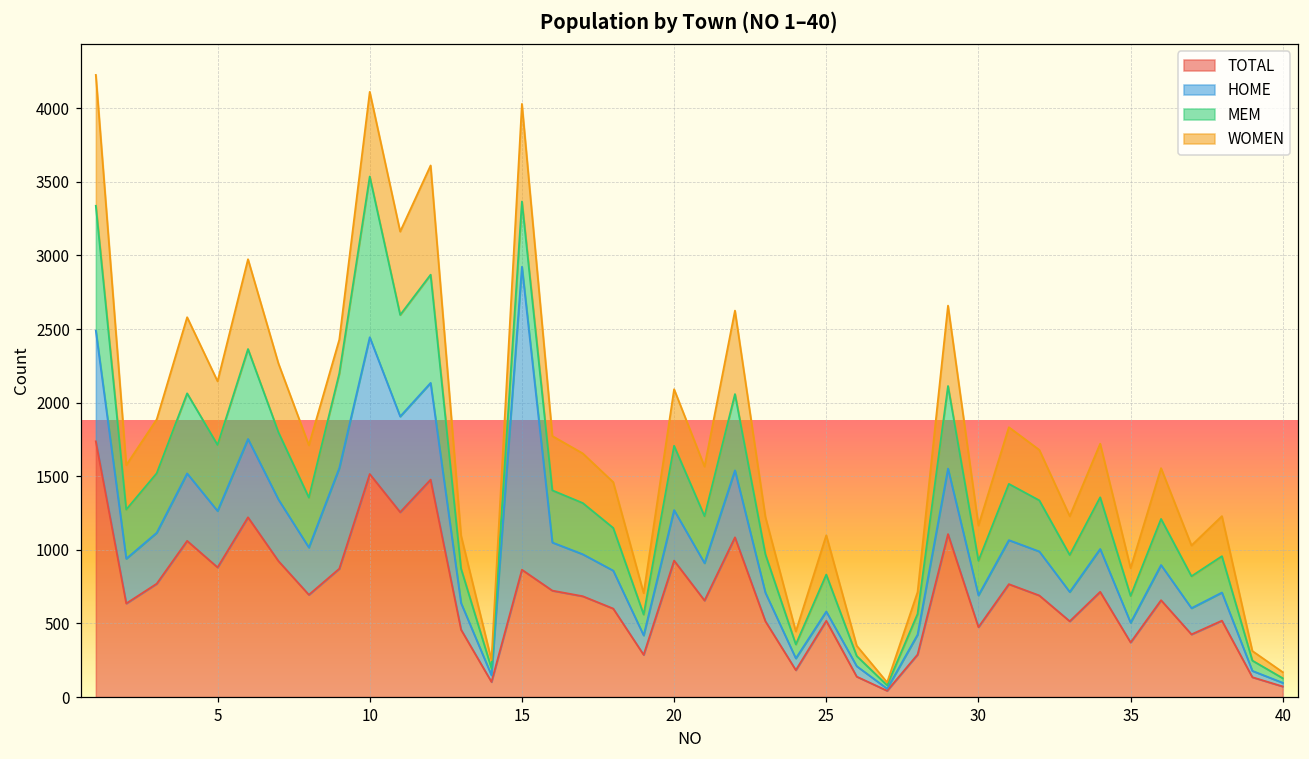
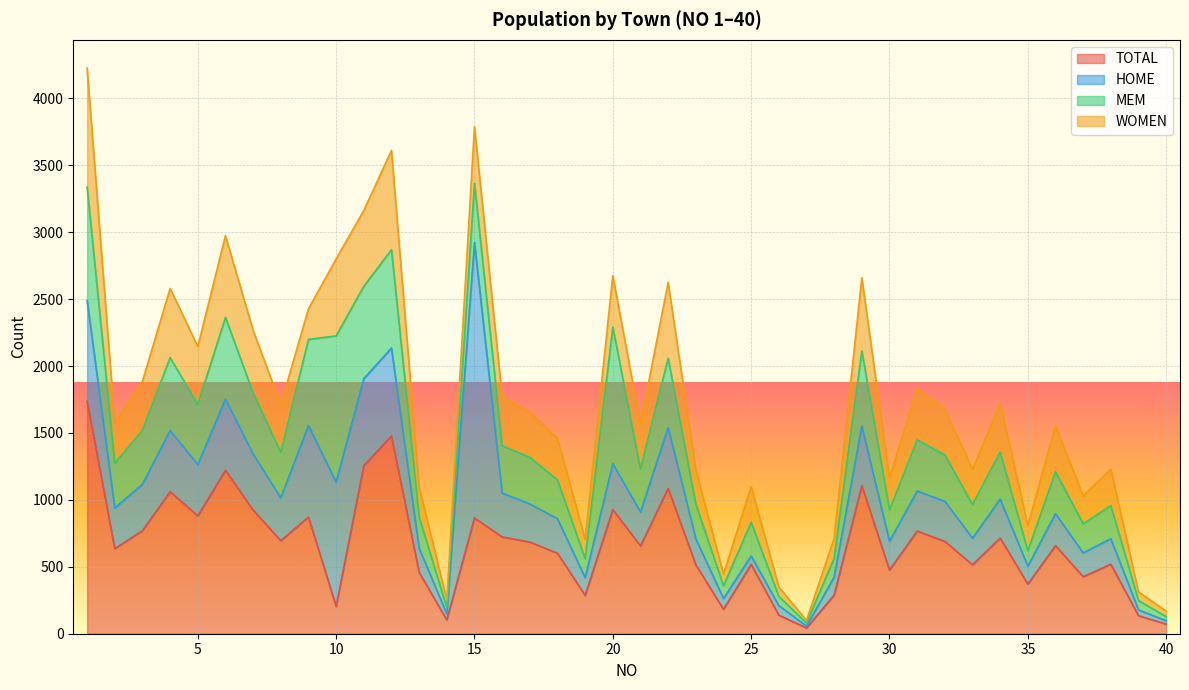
  {
    "TOTAL": {
      "5": 880,
-     "10": 1520,
+     "10": 200,
      "15": 870,
      "20": 930,
      "25": 520,
      "30": 480,
      "35": 370,
      "40": 70
    },
    "HOME": {
      "5": 380,
      "10": 930,
      "15": 2060,
      "20": 340,
      "25": 60,
      "30": 220,
      "35": 130,
      "40": 30
    },
    "MEM": {
      "5": 450,
      "10": 1090,
      "15": 440,
-     "20": 440,
+     "20": 1020,
      "25": 250,
      "30": 240,
-     "35": 180,
+     "35": 120,
      "40": 30
    },
    "WOMEN": {
      "5": 430,
      "10": 580,
-     "15": 660,
+     "15": 420,
      "20": 380,
      "25": 270,
      "30": 240,
      "35": 190,
      "40": 40
    }
  }
